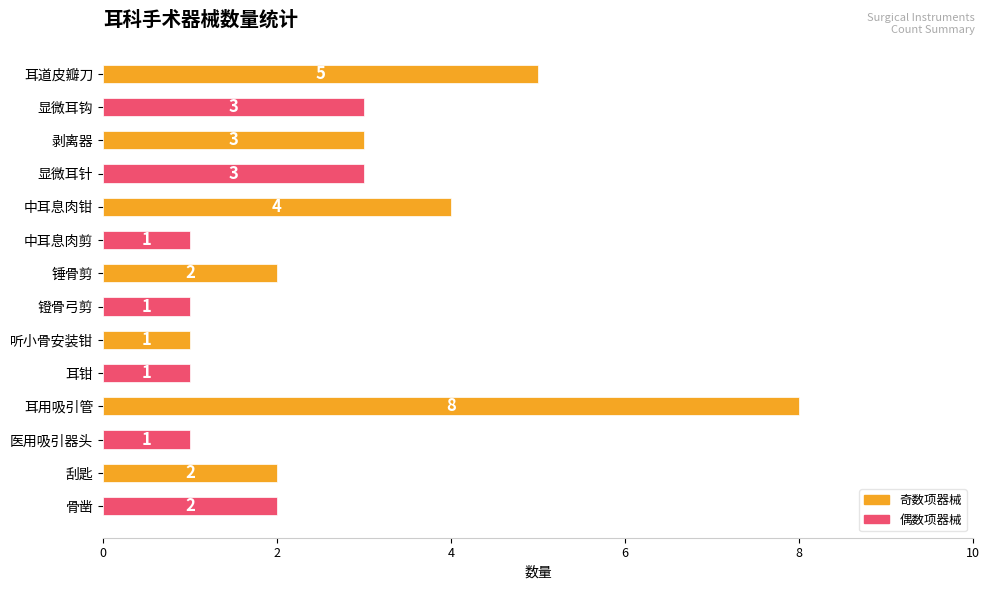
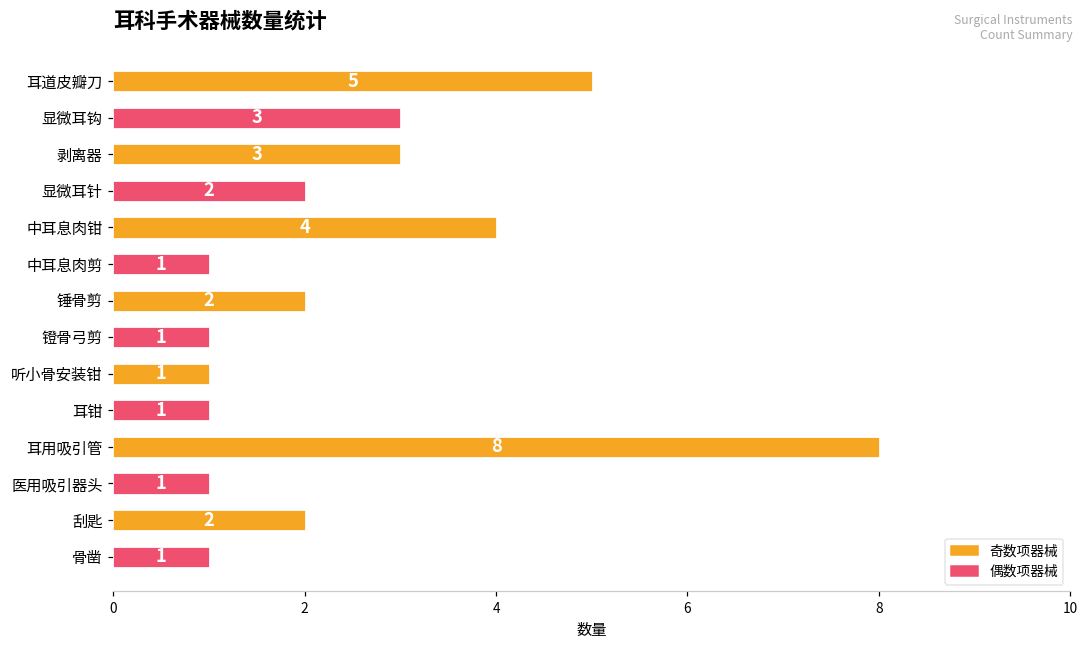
  {
    "耳道皮瓣刀": 5,
    "显微耳钩": 3,
    "剥离器": 3,
-   "显微耳针": 3,
+   "显微耳针": 2,
    "中耳息肉钳": 4,
    "中耳息肉剪": 1,
    "锤骨剪": 2,
    "镫骨弓剪": 1,
    "听小骨安装钳": 1,
    "耳钳": 1,
    "耳用吸引管": 8,
    "医用吸引器头": 1,
    "刮匙": 2,
-   "骨凿": 2
+   "骨凿": 1
  }
